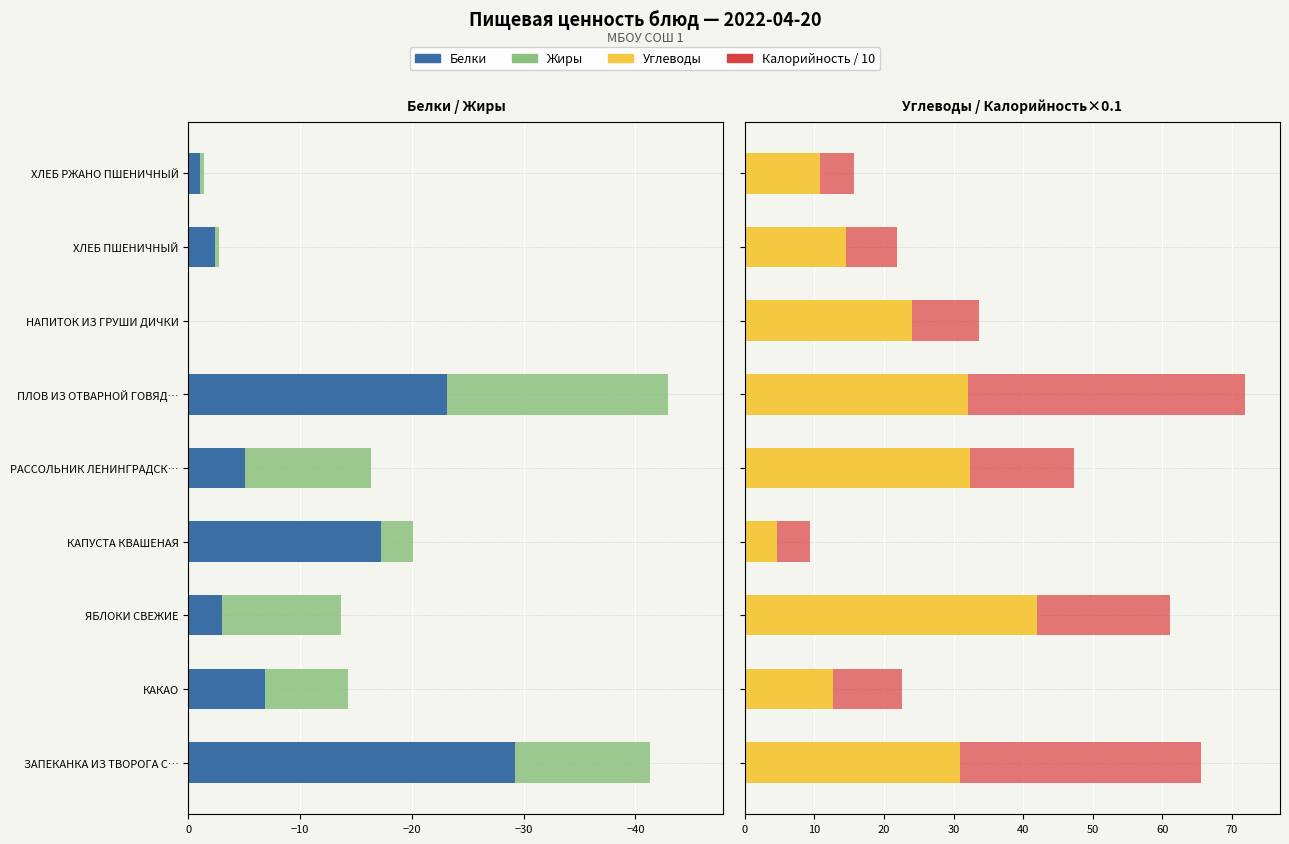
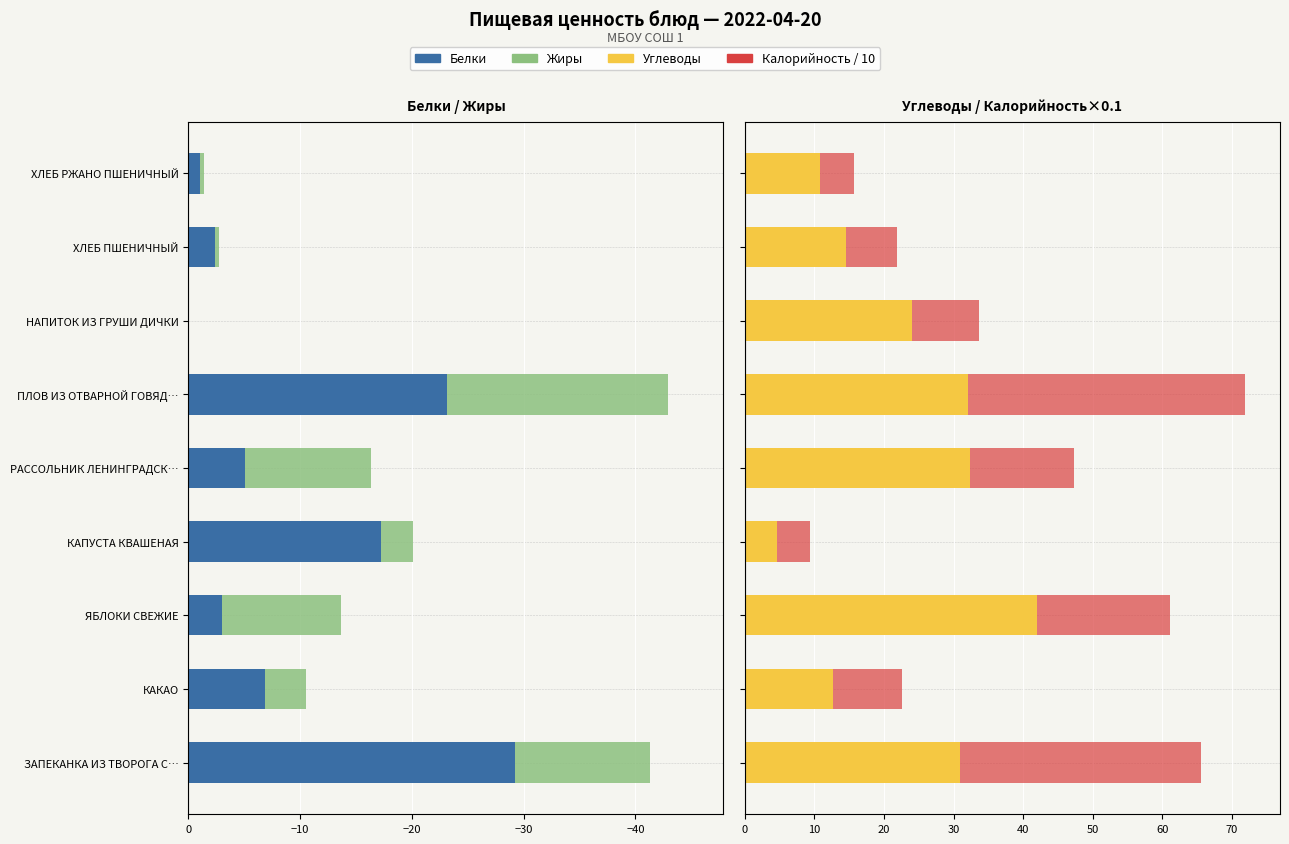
  {
    "Белки / Жиры": {
      "Белки": {
        "ХЛЕБ РЖАНО ПШЕНИЧНЫЙ": -1.1,
        "ХЛЕБ ПШЕНИЧНЫЙ": -2.4,
        "НАПИТОК ИЗ ГРУШИ ДИЧКИ": 0.0,
        "ПЛОВ ИЗ ОТВАРНОЙ ГОВЯД…": -23.2,
        "РАССОЛЬНИК ЛЕНИНГРАДСК…": -5.0,
        "КАПУСТА КВАШЕНАЯ": -17.3,
        "ЯБЛОКИ СВЕЖИЕ": -3.0,
        "КАКАО": -6.9,
        "ЗАПЕКАНКА ИЗ ТВОРОГА С…": -29.2
      },
      "Жиры": {
        "ХЛЕБ РЖАНО ПШЕНИЧНЫЙ": -0.4,
        "ХЛЕБ ПШЕНИЧНЫЙ": -0.3,
        "НАПИТОК ИЗ ГРУШИ ДИЧКИ": 0.0,
        "ПЛОВ ИЗ ОТВАРНОЙ ГОВЯД…": -19.7,
        "РАССОЛЬНИК ЛЕНИНГРАДСК…": -11.3,
        "КАПУСТА КВАШЕНАЯ": -2.8,
        "ЯБЛОКИ СВЕЖИЕ": -10.7,
-       "КАКАО": -7.4,
+       "КАКАО": -3.6,
        "ЗАПЕКАНКА ИЗ ТВОРОГА С…": -12.1
      }
    }
  }
